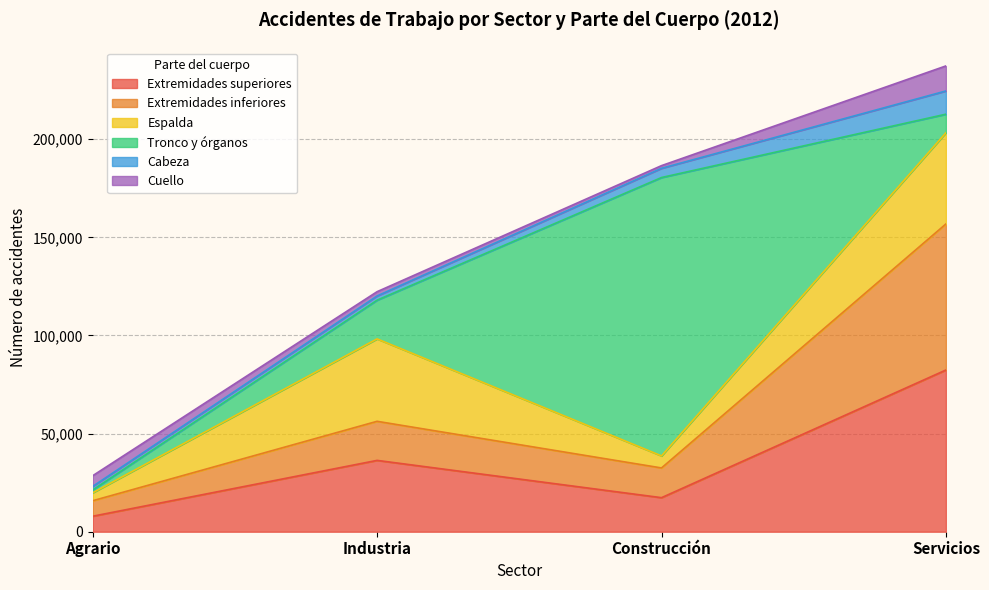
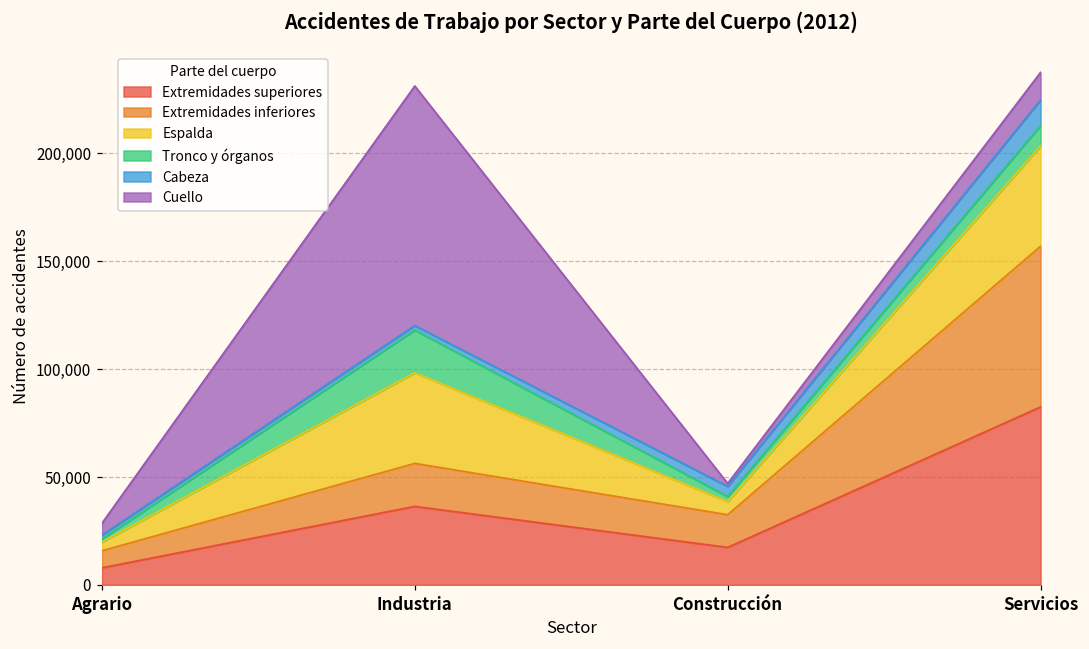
  {
    "Espalda": {
      "Agrario": "4,000",
      "Industria": "42,000",
      "Construcción": "6,000",
      "Servicios": "46,000"
    },
    "Tronco y órganos": {
      "Agrario": "1,000",
      "Industria": "20,000",
-     "Construcción": "142,000",
+     "Construcción": "2,000",
      "Servicios": "9,000"
    },
    "Cabeza": {
      "Agrario": "2,000",
      "Industria": "2,000",
      "Construcción": "5,000",
      "Servicios": "12,000"
    },
    "Cuello": {
      "Agrario": "5,000",
-     "Industria": "2,000",
+     "Industria": "111,000",
      "Construcción": "1,000",
      "Servicios": "13,000"
    }
  }
